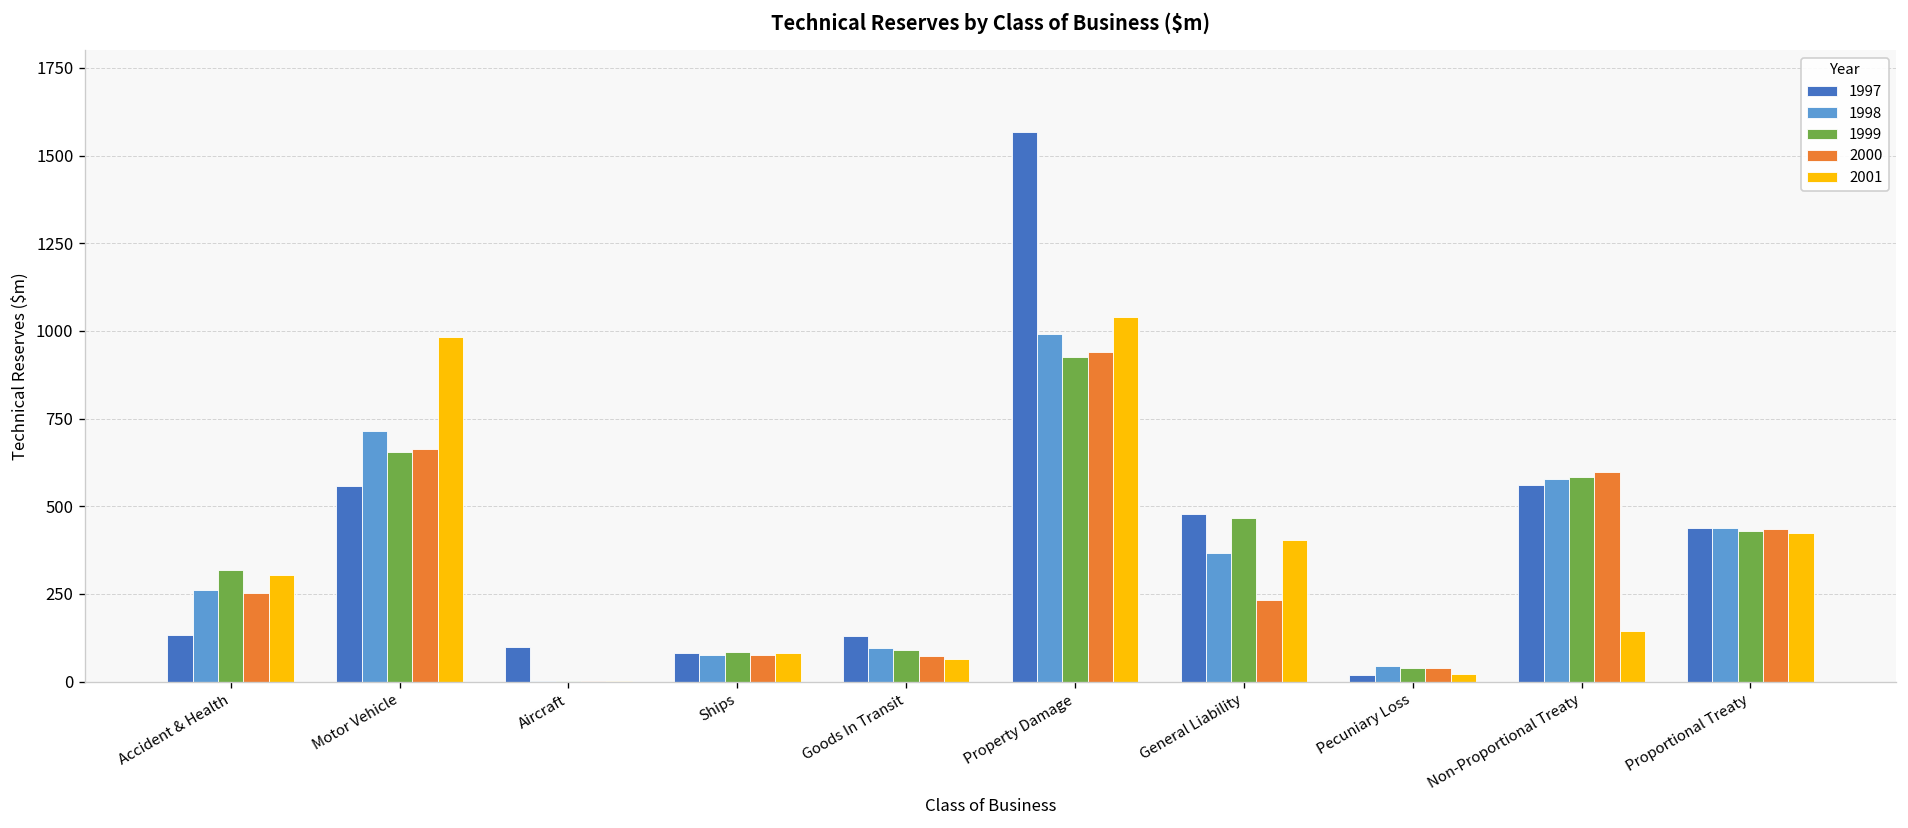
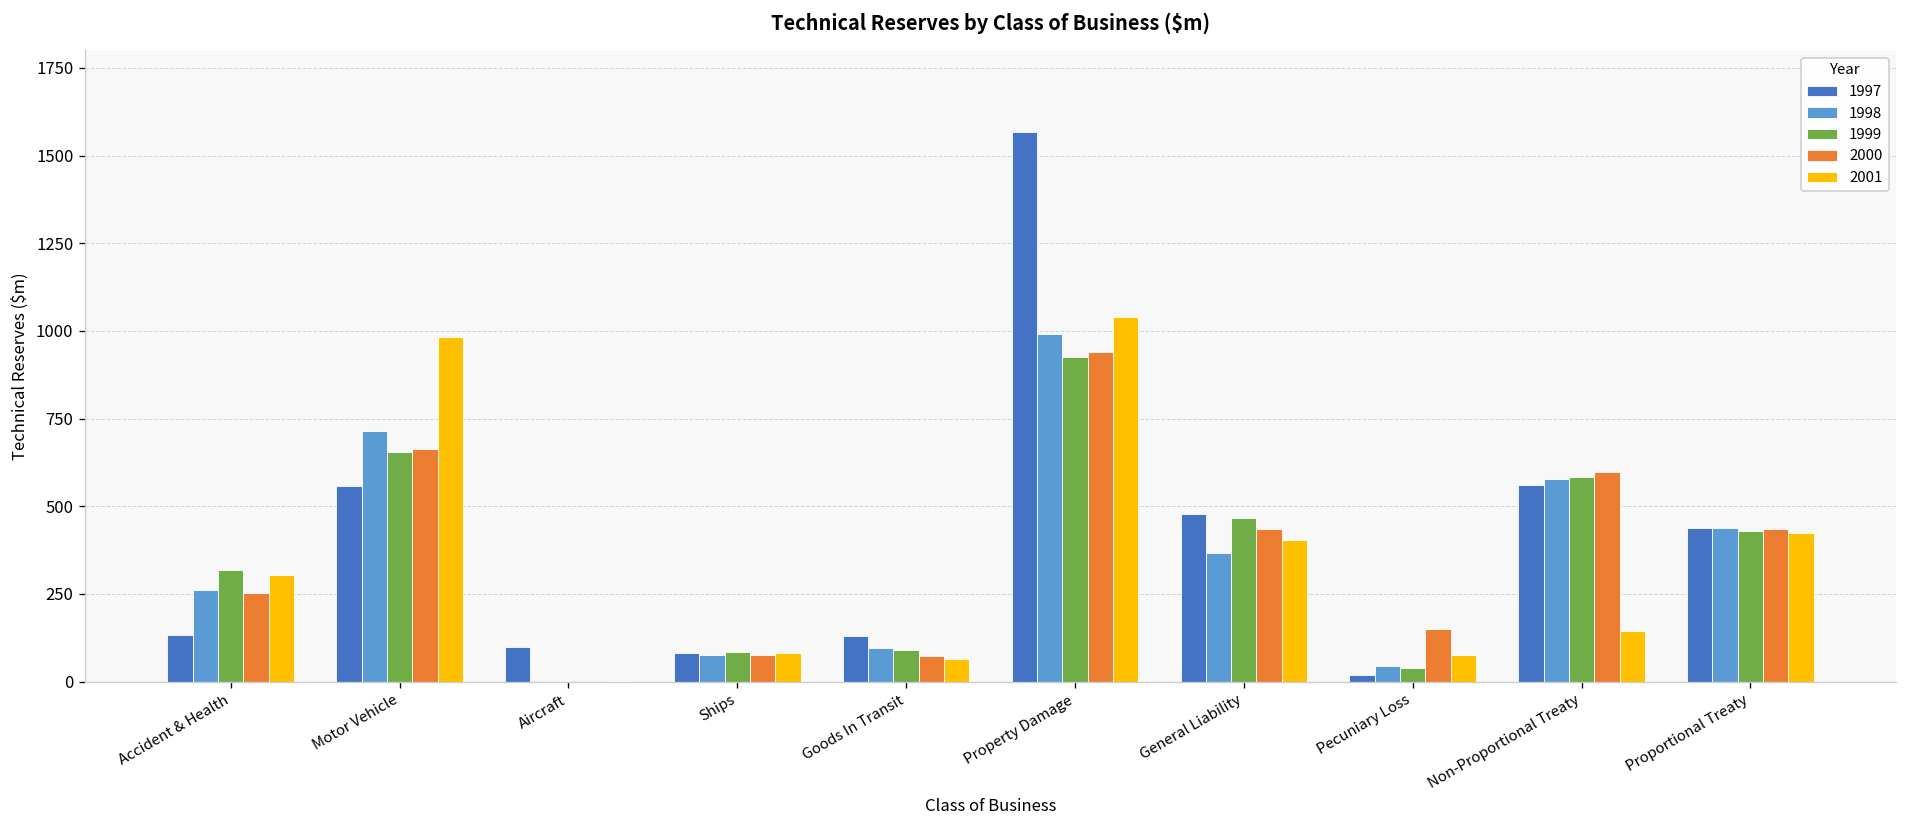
  {
    "1999": {
      "Accident & Health": 320,
      "Motor Vehicle": 650,
      "Ships": 80,
      "Goods In Transit": 90,
      "Property Damage": 920,
      "General Liability": 470,
      "Pecuniary Loss": 40,
      "Non-Proportional Treaty": 580,
      "Proportional Treaty": 430
    },
    "2000": {
      "Accident & Health": 250,
      "Motor Vehicle": 660,
      "Ships": 80,
      "Goods In Transit": 70,
      "Property Damage": 940,
-     "General Liability": 230,
-     "Pecuniary Loss": 40,
+     "General Liability": 430,
+     "Pecuniary Loss": 150,
      "Non-Proportional Treaty": 600,
      "Proportional Treaty": 440
    },
    "2001": {
      "Accident & Health": 300,
      "Motor Vehicle": 980,
      "Ships": 80,
      "Goods In Transit": 60,
      "Property Damage": 1040,
      "General Liability": 400,
-     "Pecuniary Loss": 20,
+     "Pecuniary Loss": 80,
      "Non-Proportional Treaty": 140,
      "Proportional Treaty": 420
    }
  }
